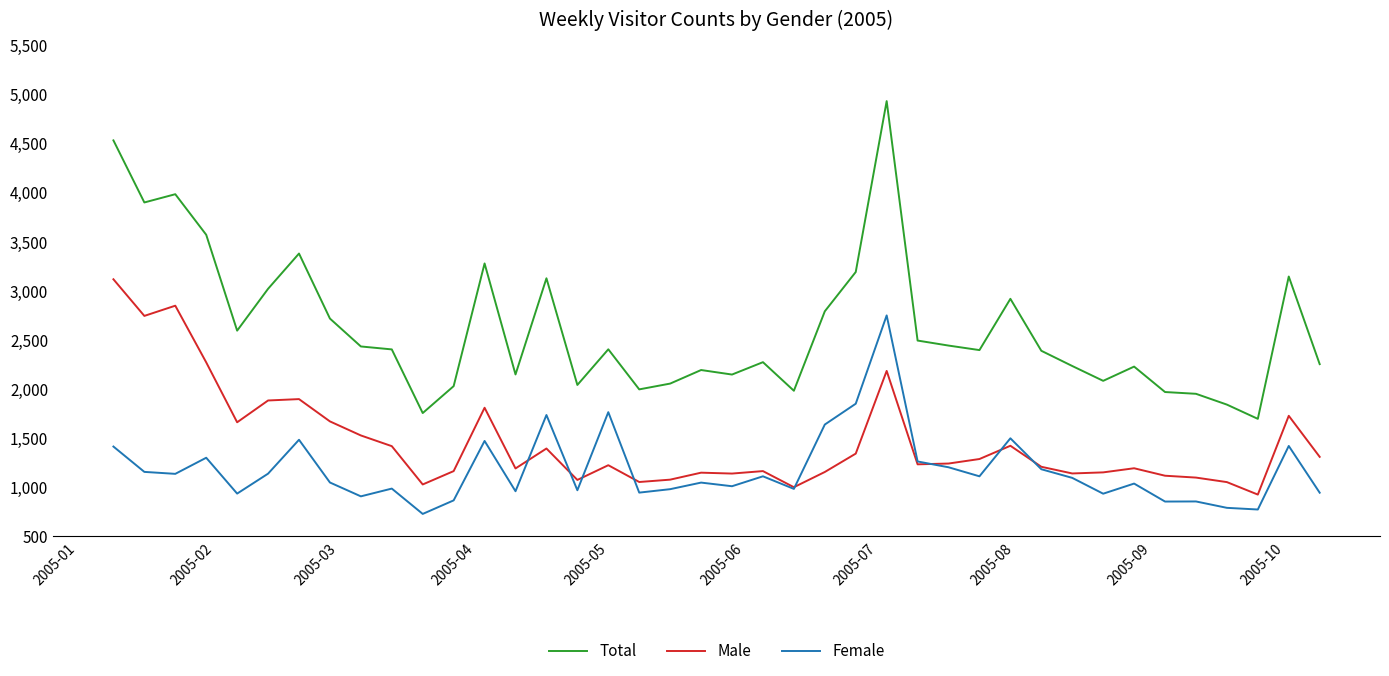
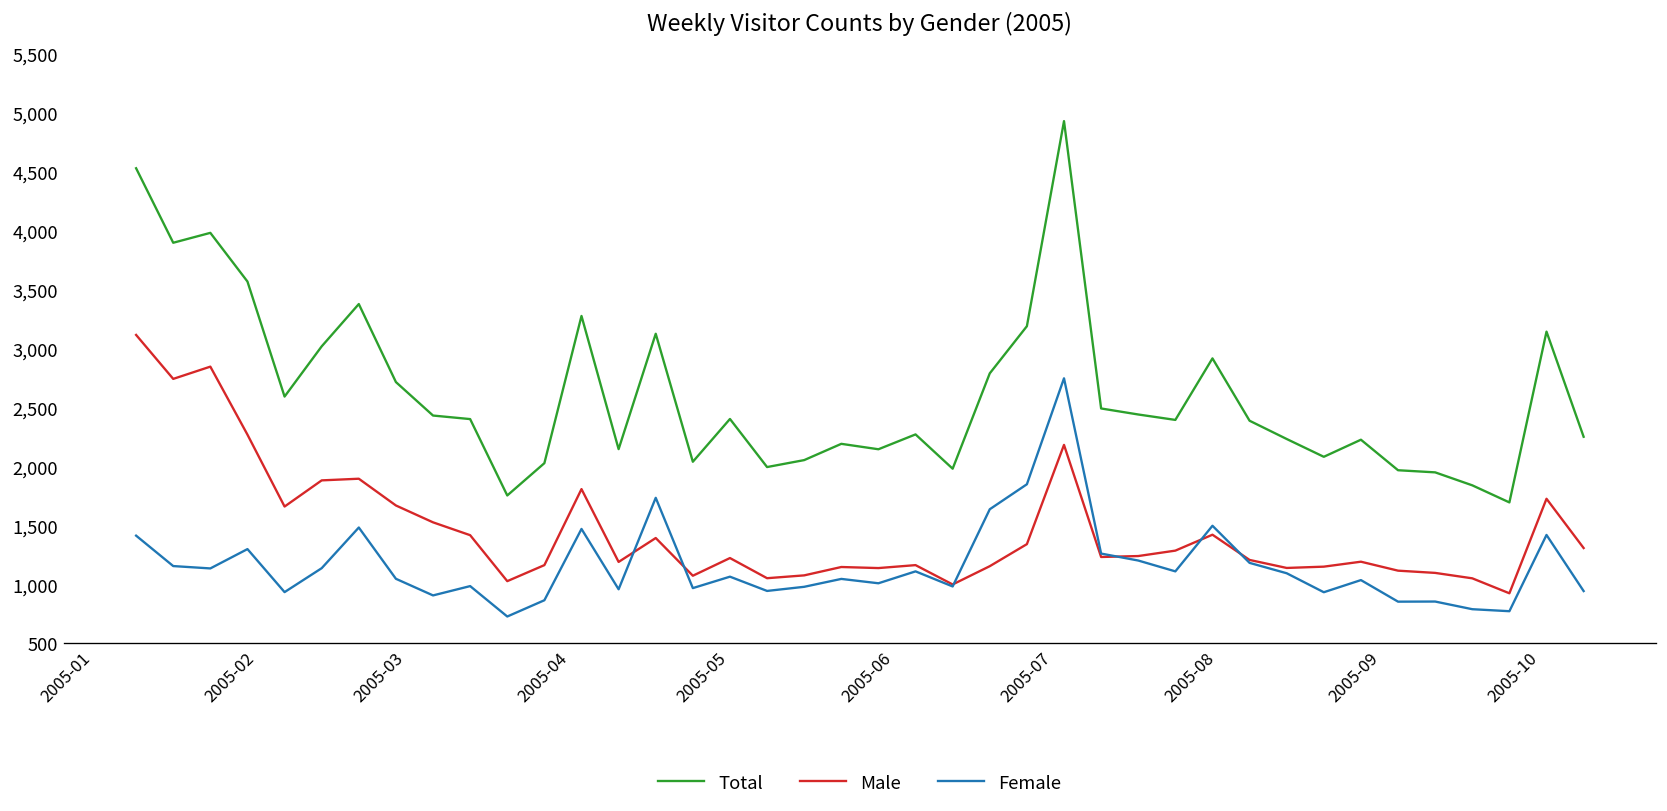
  {
    "Total": {
      "2005-05": "2,400"
    },
    "Male": {
      "2005-05": "1,200"
    },
    "Female": {
-     "2005-05": "1,800"
+     "2005-05": "1,100"
    }
  }
